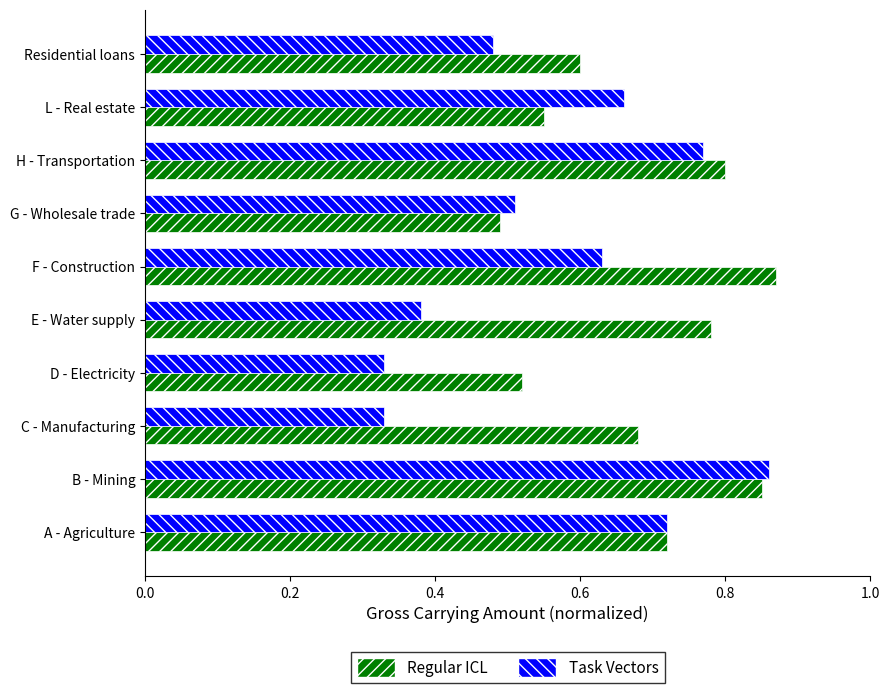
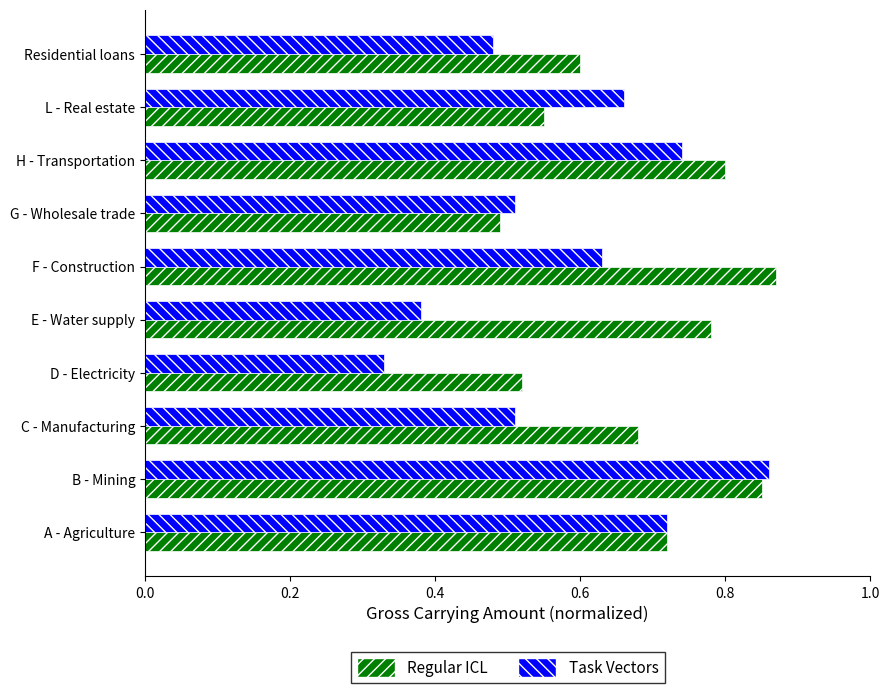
  {
    "Regular ICL": {
      "Residential loans": 0.60,
      "L - Real estate": 0.55,
      "H - Transportation": 0.80,
      "G - Wholesale trade": 0.49,
      "F - Construction": 0.87,
      "E - Water supply": 0.78,
      "D - Electricity": 0.52,
      "C - Manufacturing": 0.68,
      "B - Mining": 0.85,
      "A - Agriculture": 0.72
    },
    "Task Vectors": {
      "Residential loans": 0.48,
      "L - Real estate": 0.66,
-     "H - Transportation": 0.77,
+     "H - Transportation": 0.74,
      "G - Wholesale trade": 0.51,
      "F - Construction": 0.63,
      "E - Water supply": 0.38,
      "D - Electricity": 0.33,
-     "C - Manufacturing": 0.33,
+     "C - Manufacturing": 0.51,
      "B - Mining": 0.86,
      "A - Agriculture": 0.72
    }
  }
